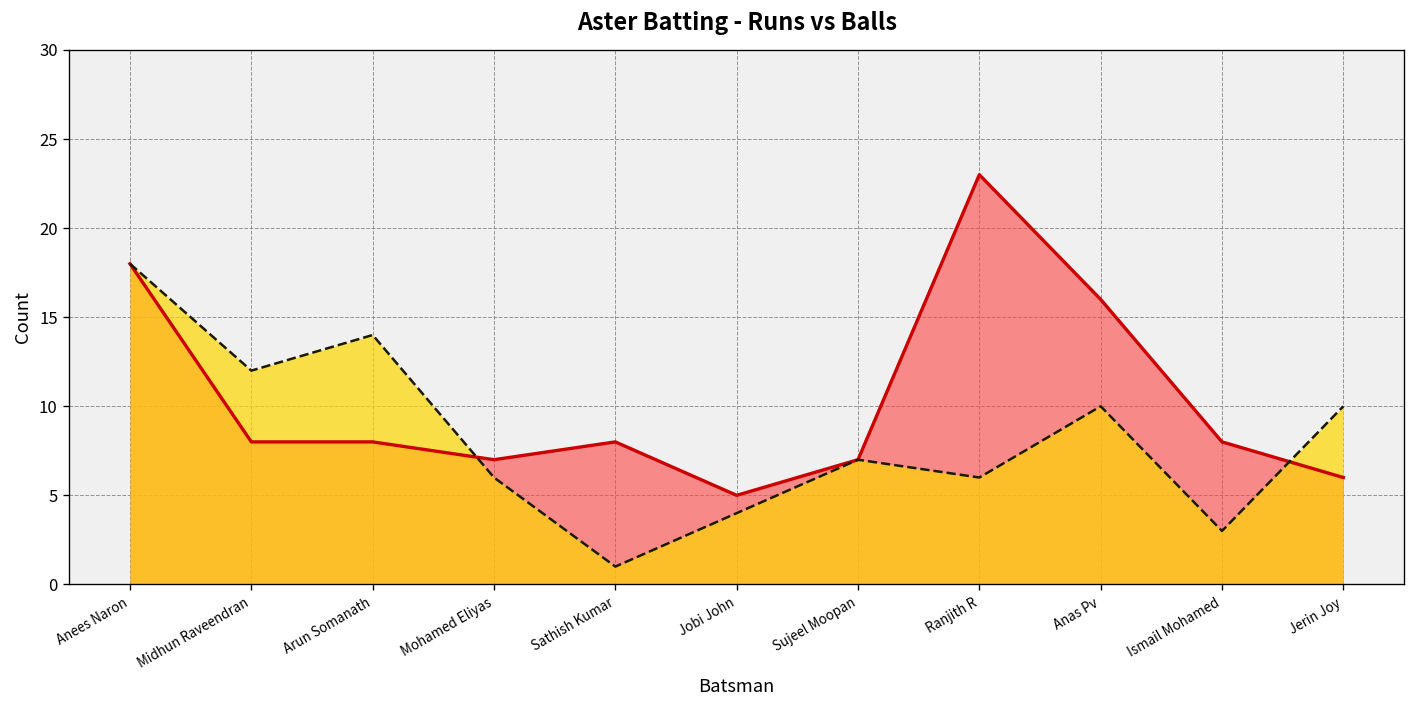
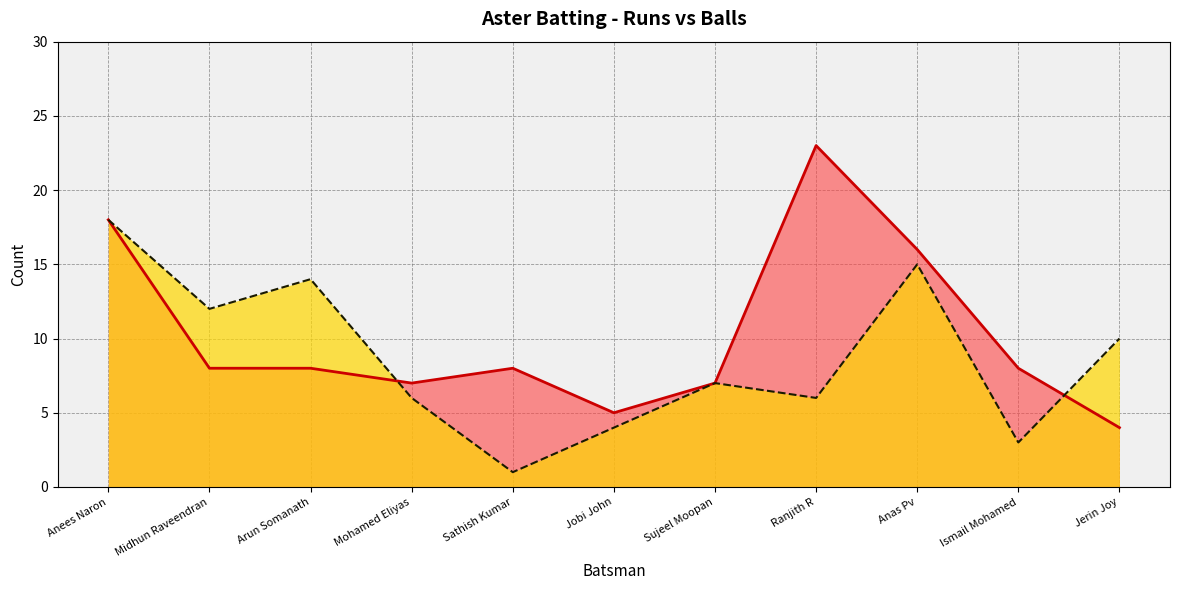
  {
    "Balls": {
      "Midhun Raveendran": 8,
      "Arun Somanath": 8,
      "Mohamed Eliyas": 7,
      "Sathish Kumar": 8,
      "Jobi John": 5,
      "Ranjith R": 23,
      "Anas Pv": 16,
      "Ismail Mohamed": 8,
-     "Jerin Joy": 6
+     "Jerin Joy": 4
    },
    "Runs": {
      "Midhun Raveendran": 12,
      "Arun Somanath": 14,
      "Mohamed Eliyas": 6,
      "Sathish Kumar": 1,
      "Jobi John": 4,
      "Ranjith R": 6,
-     "Anas Pv": 10,
+     "Anas Pv": 15,
      "Ismail Mohamed": 3,
      "Jerin Joy": 10
    }
  }
